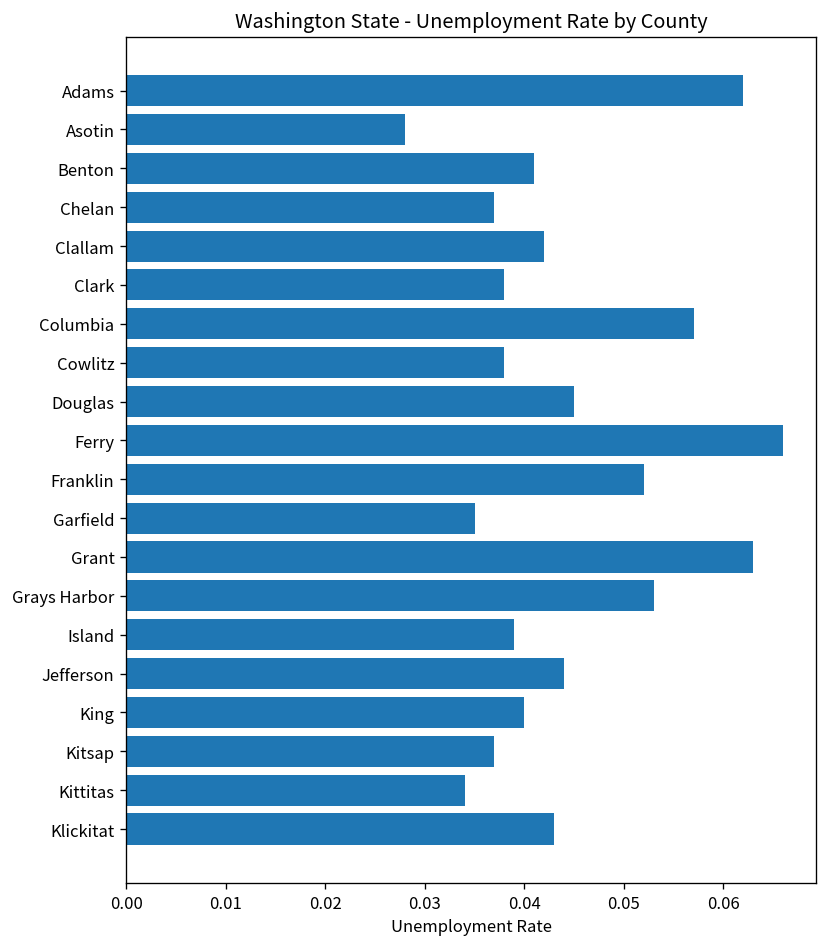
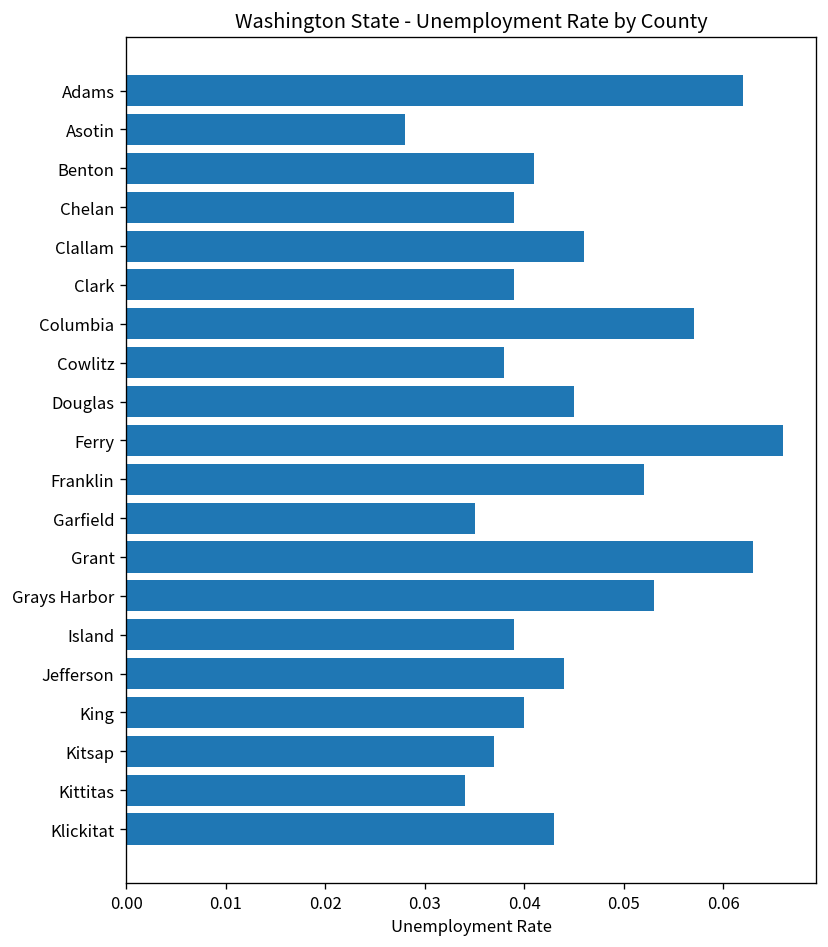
  {
    "Adams": 0.062,
    "Asotin": 0.028,
    "Benton": 0.041,
-   "Chelan": 0.037,
-   "Clallam": 0.042,
-   "Clark": 0.038,
+   "Chelan": 0.039,
+   "Clallam": 0.046,
+   "Clark": 0.039,
    "Columbia": 0.057,
    "Cowlitz": 0.038,
    "Douglas": 0.045,
    "Ferry": 0.066,
    "Franklin": 0.052,
    "Garfield": 0.035,
    "Grant": 0.063,
    "Grays Harbor": 0.053,
    "Island": 0.039,
    "Jefferson": 0.044,
    "King": 0.040,
    "Kitsap": 0.037,
    "Kittitas": 0.034,
    "Klickitat": 0.043
  }
